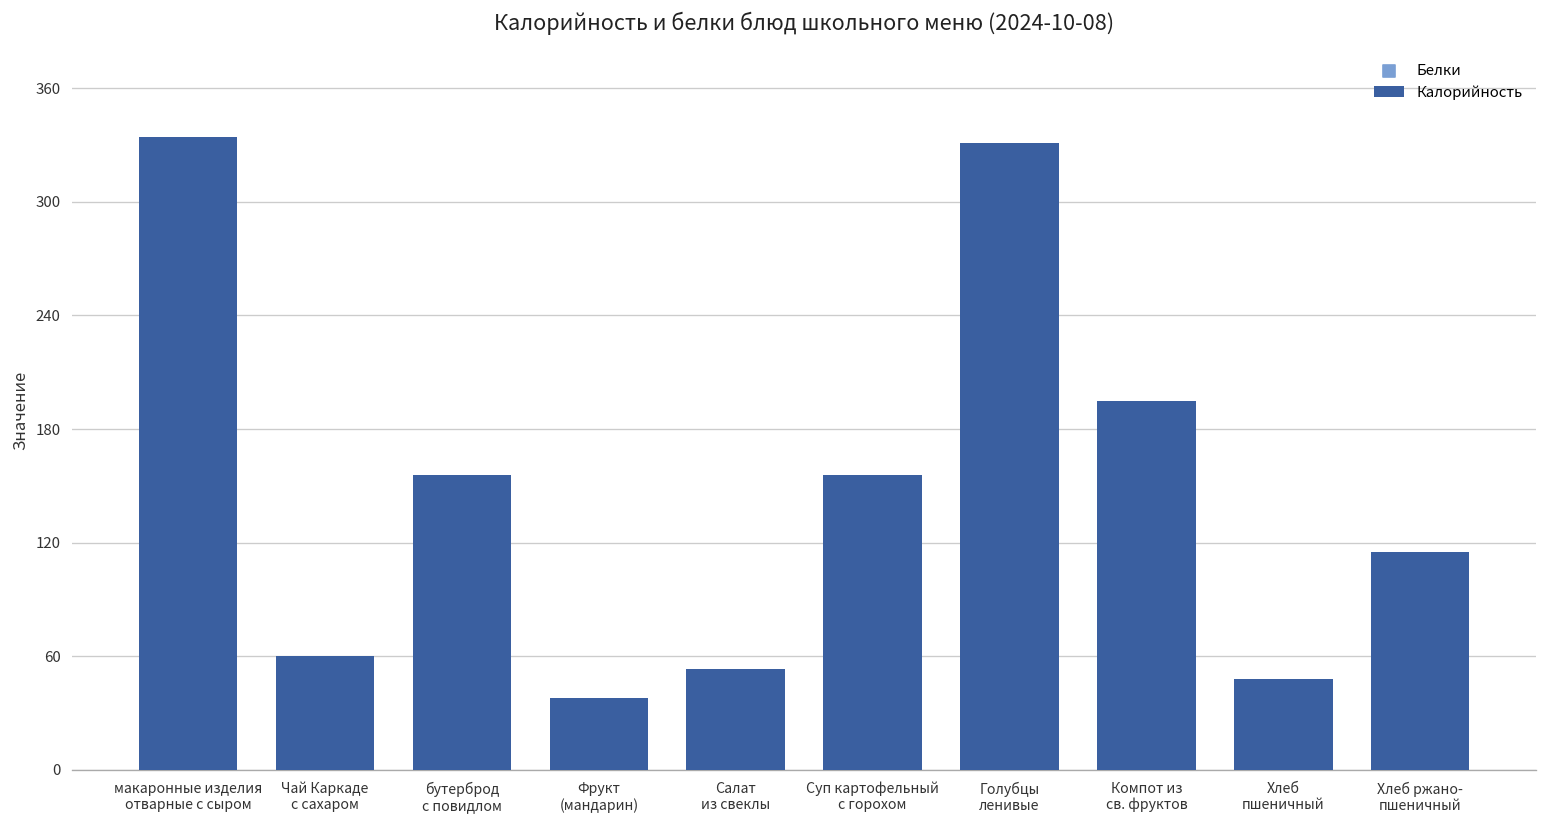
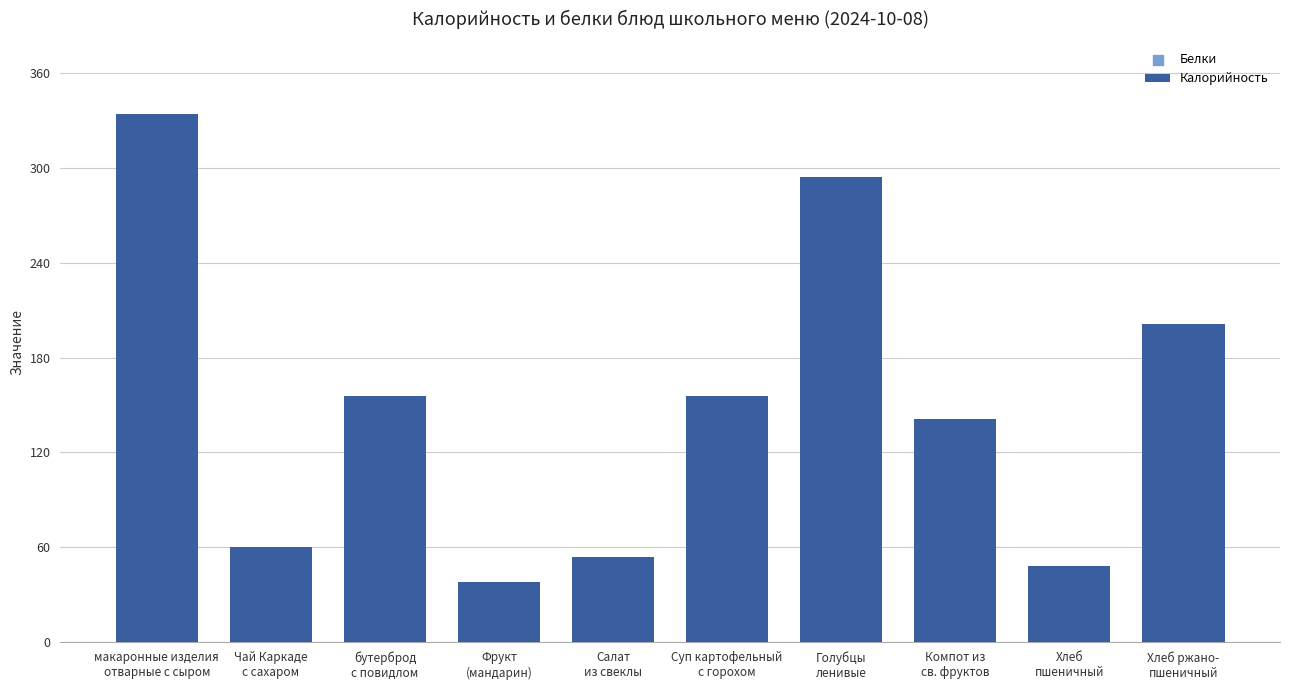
  {
    "макаронные изделия отварные с сыром": 334,
    "Чай Каркаде с сахаром": 60,
    "бутерброд с повидлом": 156,
    "Фрукт (мандарин)": 38,
    "Салат из свеклы": 53,
    "Суп картофельный с горохом": 155,
-   "Голубцы ленивые": 331,
-   "Компот из св. фруктов": 195,
+   "Голубцы ленивые": 294,
+   "Компот из св. фруктов": 141,
    "Хлеб пшеничный": 48,
-   "Хлеб ржано- пшеничный": 115
+   "Хлеб ржано- пшеничный": 202
  }
